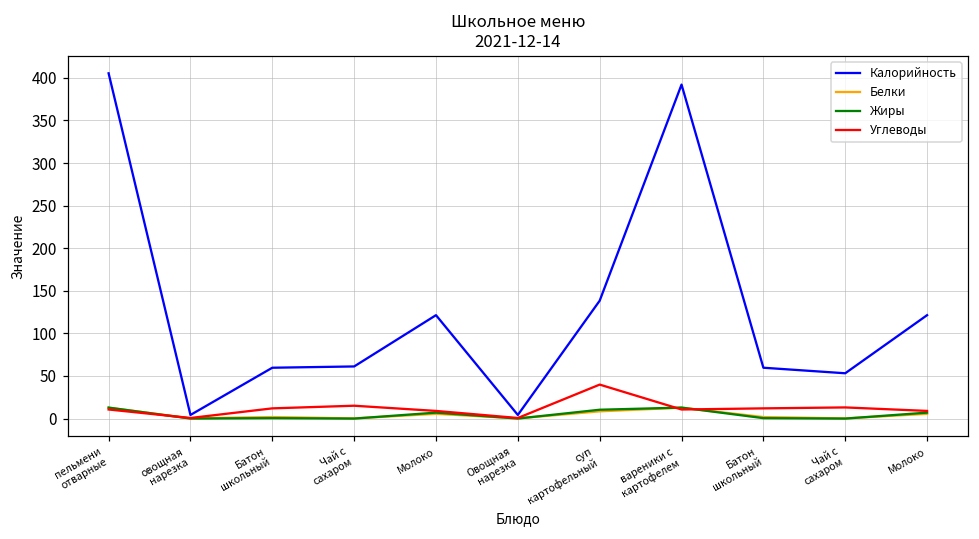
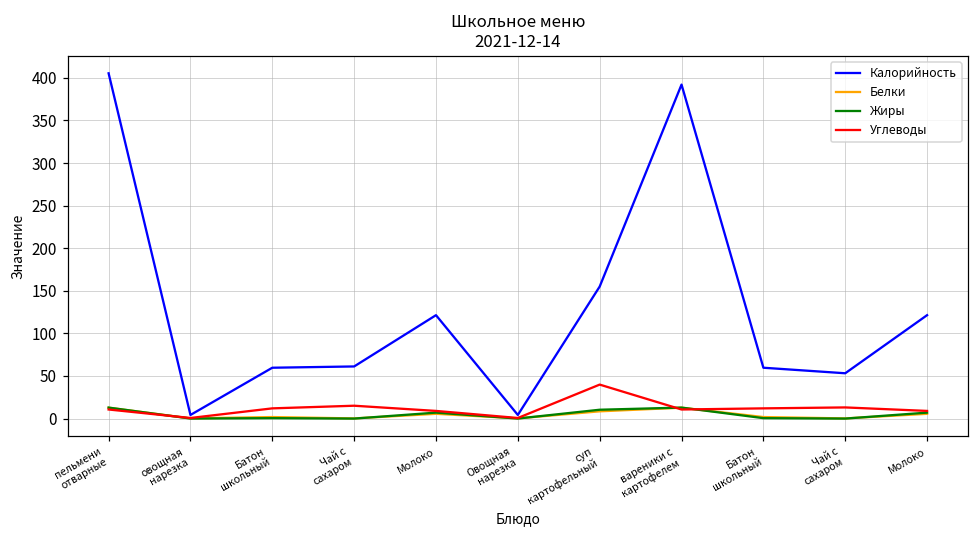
  {
    "Калорийность": {
      "пельмени отварные": 410,
      "овощная нарезка": 0,
      "Овощная нарезка": 0,
-     "суп картофельный": 140,
+     "суп картофельный": 160,
      "вареники с картофелем": 390
    },
    "Углеводы": {
      "суп картофельный": 40
    }
  }
